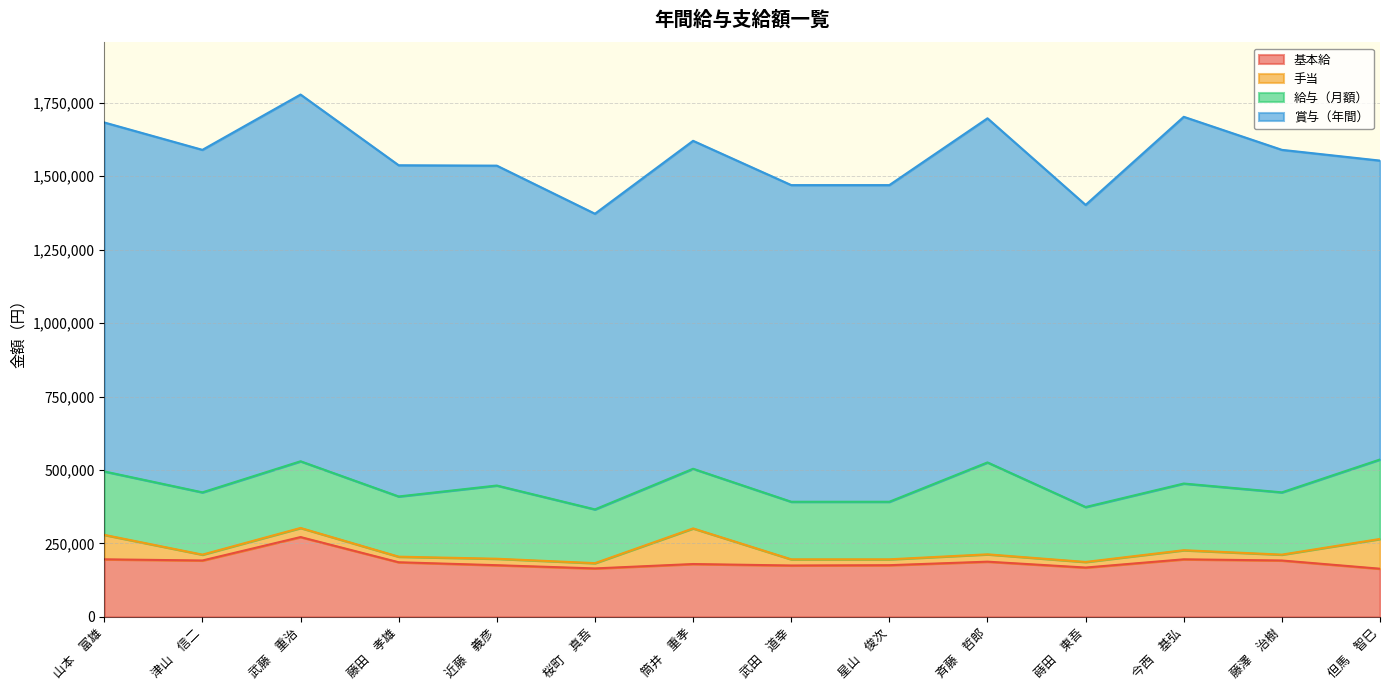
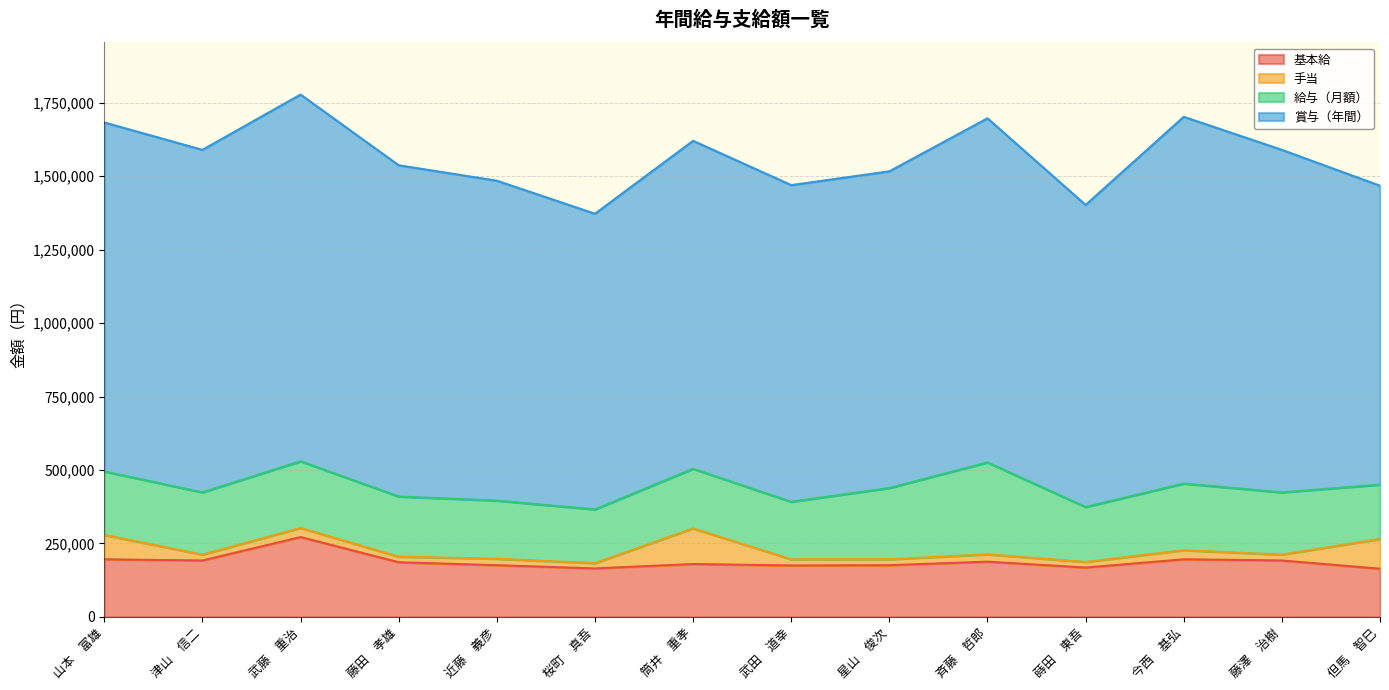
  {
    "基本給": {
      "山本 富雄": "200,000",
      "津山 信二": "190,000",
      "武藤 重治": "270,000",
      "藤田 孝雄": "190,000",
      "近藤 義彦": "180,000",
      "桜町 真吾": "170,000",
      "筒井 重孝": "180,000",
      "武田 道幸": "180,000",
      "星山 俊次": "180,000",
      "斉藤 哲郎": "190,000",
      "蒔田 東吾": "170,000",
      "今西 基弘": "200,000",
      "藤澤 治樹": "190,000",
      "但馬 智巳": "160,000"
    },
    "手当": {
      "山本 富雄": "80,000",
      "津山 信二": "20,000",
      "武藤 重治": "30,000",
      "藤田 孝雄": "20,000",
      "近藤 義彦": "20,000",
      "桜町 真吾": "20,000",
      "筒井 重孝": "120,000",
      "武田 道幸": "20,000",
      "星山 俊次": "20,000",
      "斉藤 哲郎": "30,000",
      "蒔田 東吾": "20,000",
      "今西 基弘": "30,000",
      "藤澤 治樹": "20,000",
      "但馬 智巳": "100,000"
    },
    "給与（月額）": {
      "山本 富雄": "220,000",
      "津山 信二": "210,000",
      "武藤 重治": "230,000",
      "藤田 孝雄": "210,000",
-     "近藤 義彦": "250,000",
+     "近藤 義彦": "200,000",
      "桜町 真吾": "180,000",
      "筒井 重孝": "200,000",
      "武田 道幸": "200,000",
-     "星山 俊次": "200,000",
+     "星山 俊次": "240,000",
      "斉藤 哲郎": "310,000",
      "蒔田 東吾": "190,000",
      "今西 基弘": "230,000",
      "藤澤 治樹": "210,000",
-     "但馬 智巳": "270,000"
+     "但馬 智巳": "190,000"
    },
    "賞与（年間）": {
      "山本 富雄": "1,190,000",
      "津山 信二": "1,170,000",
      "武藤 重治": "1,250,000",
      "藤田 孝雄": "1,130,000",
      "近藤 義彦": "1,090,000",
      "桜町 真吾": "1,010,000",
      "筒井 重孝": "1,120,000",
      "武田 道幸": "1,080,000",
      "星山 俊次": "1,080,000",
      "斉藤 哲郎": "1,170,000",
      "蒔田 東吾": "1,030,000",
      "今西 基弘": "1,250,000",
      "藤澤 治樹": "1,170,000",
      "但馬 智巳": "1,020,000"
    }
  }
